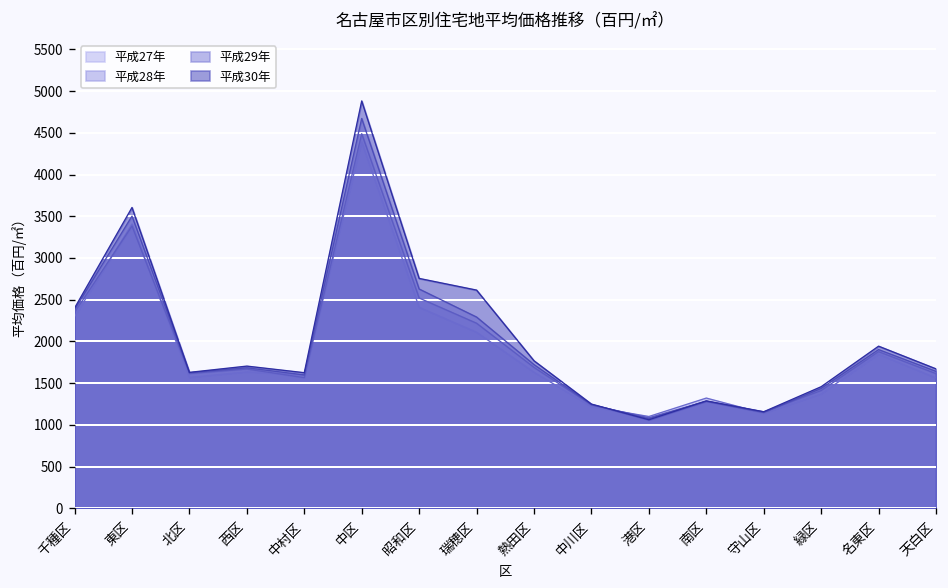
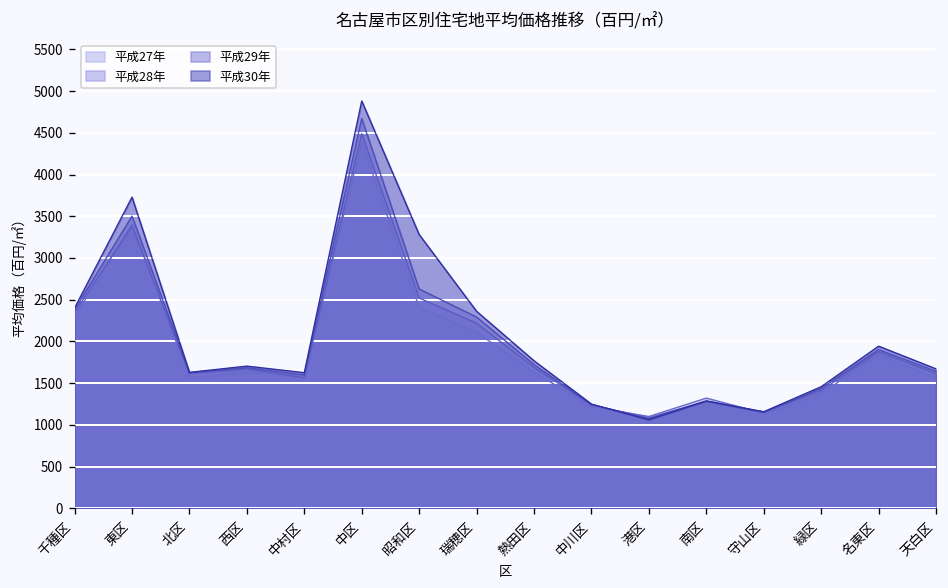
  {
    "平成30年": {
-     "東区": 3600,
+     "東区": 3700,
      "中区": 4900,
-     "昭和区": 2800,
-     "瑞穂区": 2600,
+     "昭和区": 3300,
+     "瑞穂区": 2400,
      "熱田区": 1800,
      "名東区": 1900
    }
  }
